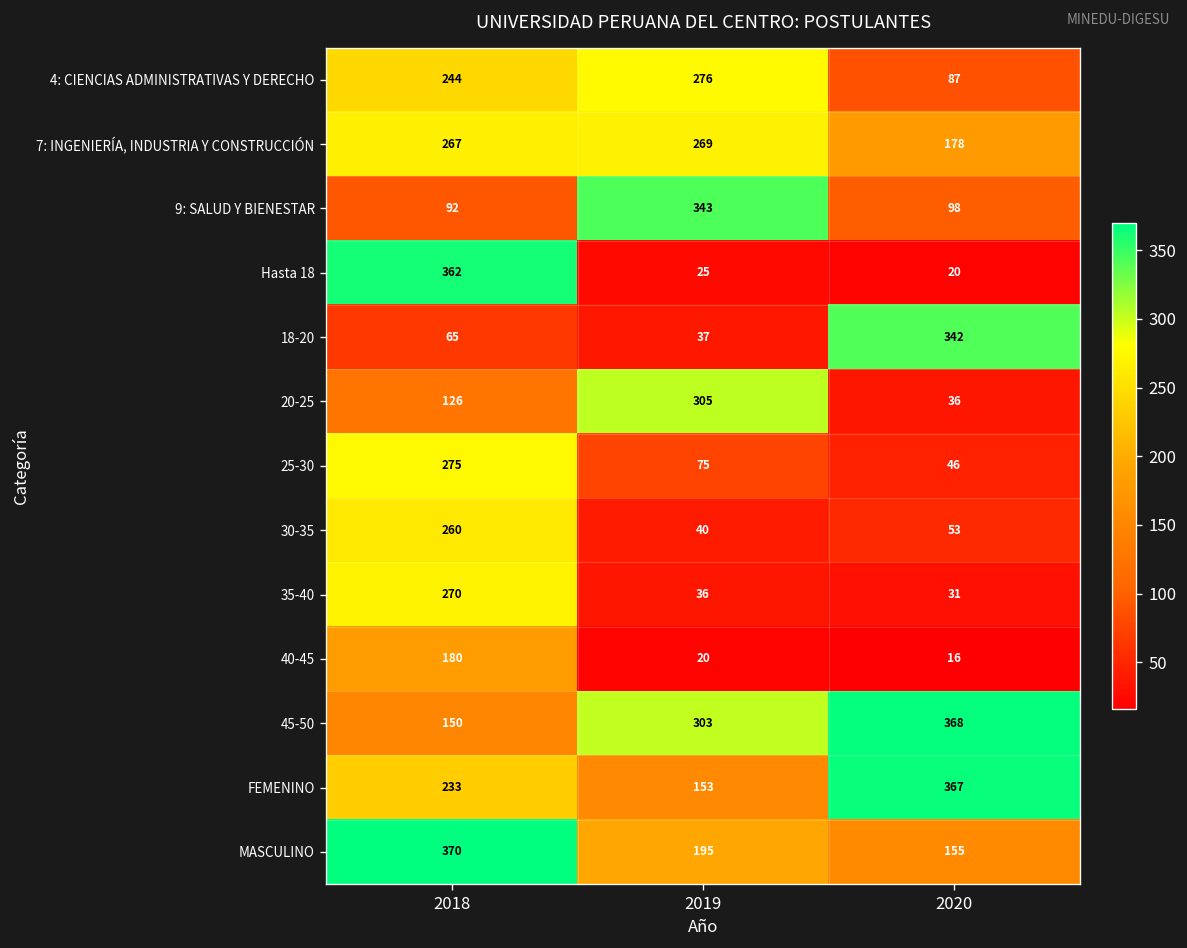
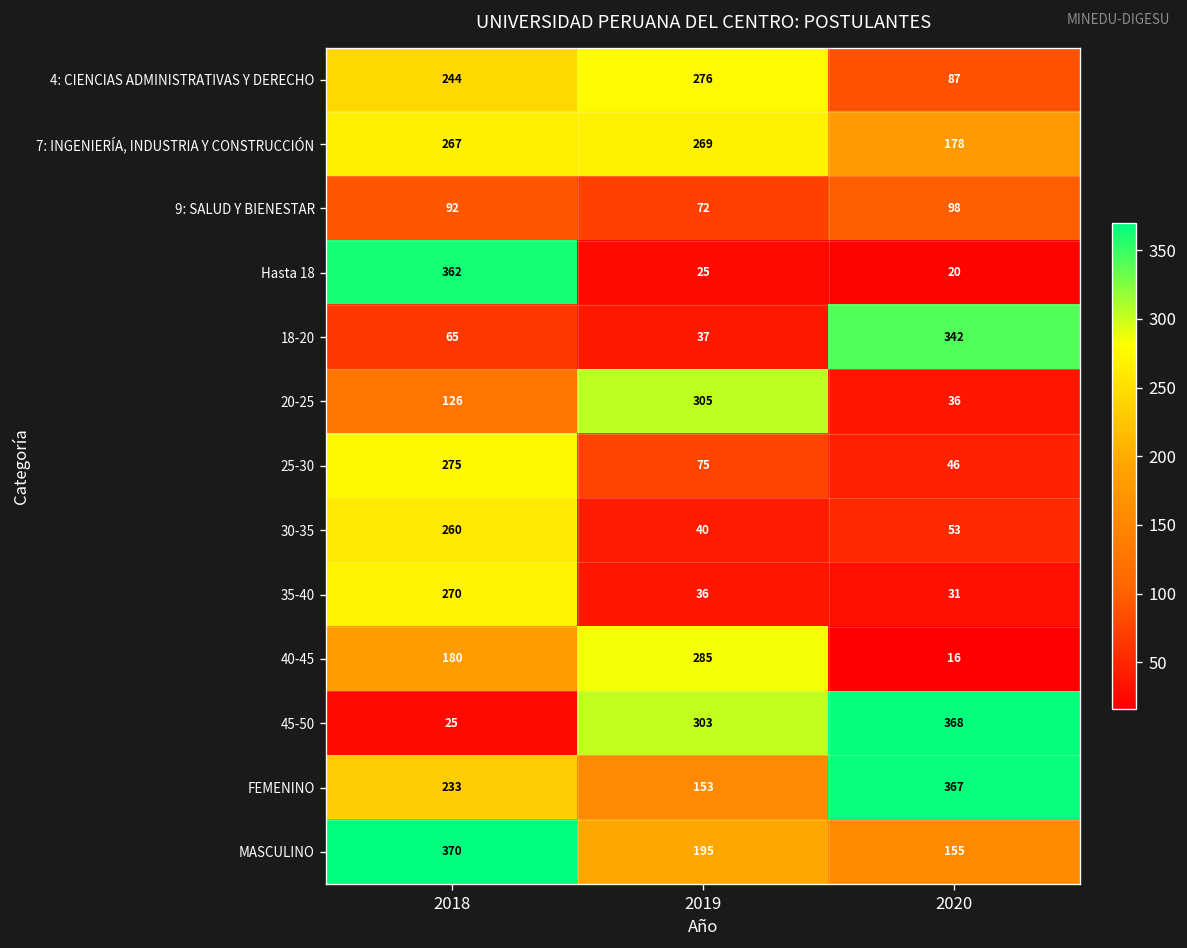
  {
    "4: CIENCIAS ADMINISTRATIVAS Y DERECHO": {
      "2018": 244,
      "2019": 276,
      "2020": 87
    },
    "7: INGENIERÍA, INDUSTRIA Y CONSTRUCCIÓN": {
      "2018": 267,
      "2019": 269,
      "2020": 178
    },
    "9: SALUD Y BIENESTAR": {
      "2018": 92,
-     "2019": 343,
+     "2019": 72,
      "2020": 98
    },
    "Hasta 18": {
      "2018": 362,
      "2019": 25,
      "2020": 20
    },
    "18-20": {
      "2018": 65,
      "2019": 37,
      "2020": 342
    },
    "20-25": {
      "2018": 126,
      "2019": 305,
      "2020": 36
    },
    "25-30": {
      "2018": 275,
      "2019": 75,
      "2020": 46
    },
    "30-35": {
      "2018": 260,
      "2019": 40,
      "2020": 53
    },
    "35-40": {
      "2018": 270,
      "2019": 36,
      "2020": 31
    },
    "40-45": {
      "2018": 180,
-     "2019": 20,
+     "2019": 285,
      "2020": 16
    },
    "45-50": {
-     "2018": 150,
+     "2018": 25,
      "2019": 303,
      "2020": 368
    },
    "FEMENINO": {
      "2018": 233,
      "2019": 153,
      "2020": 367
    },
    "MASCULINO": {
      "2018": 370,
      "2019": 195,
      "2020": 155
    }
  }
